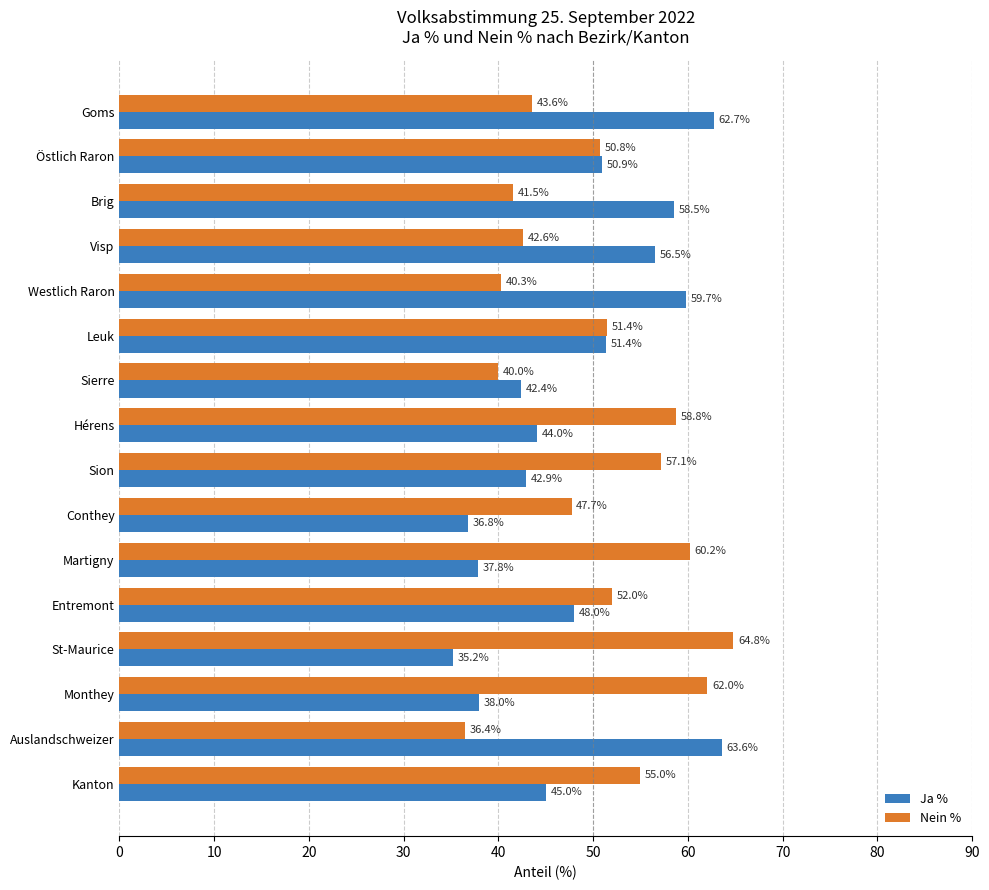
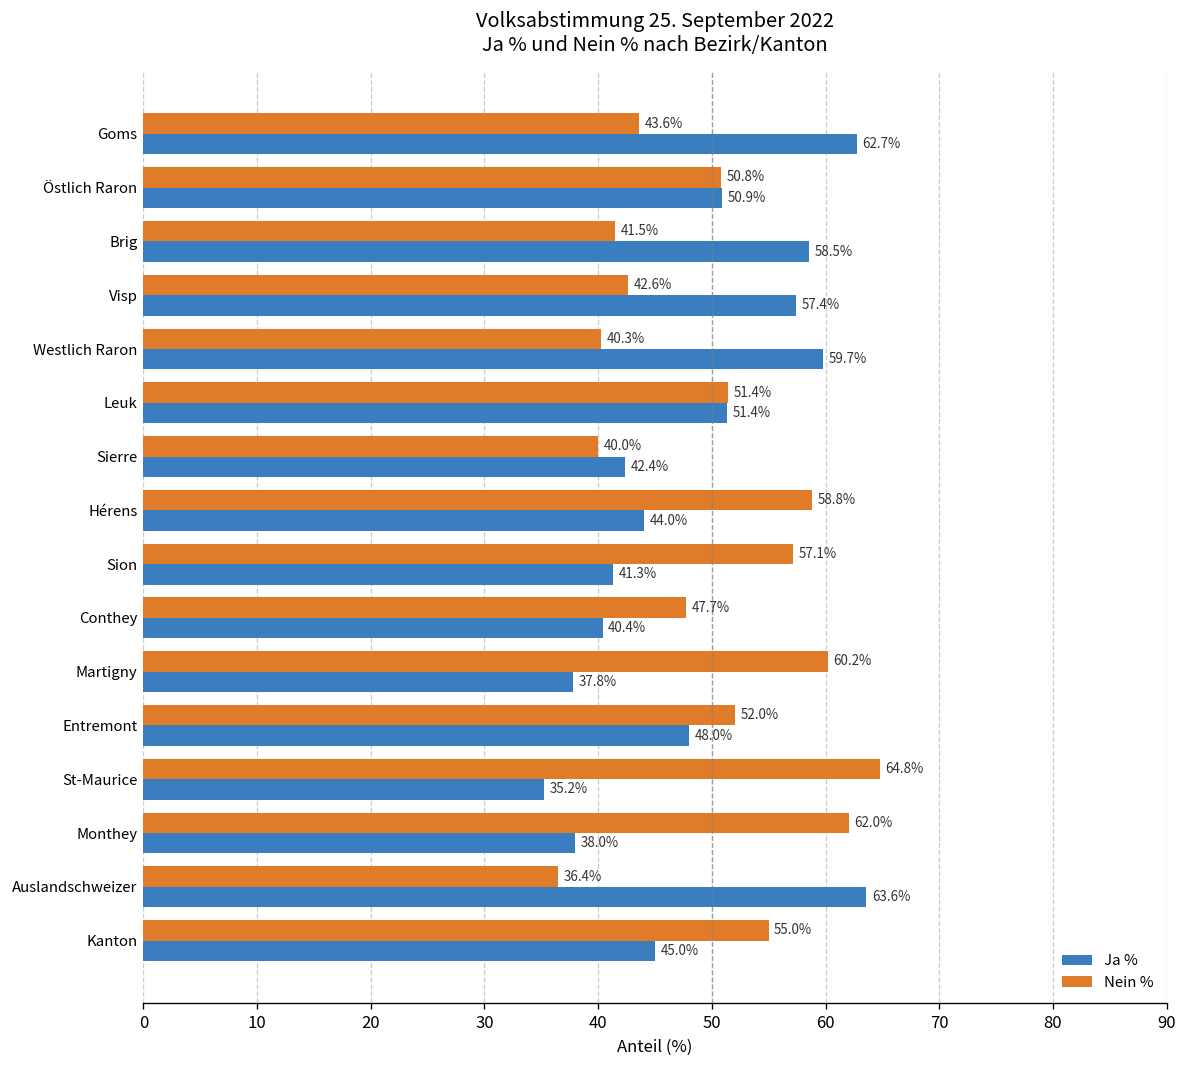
  {
    "Ja %": {
      "Goms": "62.7%",
      "Östlich Raron": "50.9%",
      "Brig": "58.5%",
-     "Visp": "56.5%",
+     "Visp": "57.4%",
      "Westlich Raron": "59.7%",
      "Leuk": "51.4%",
      "Sierre": "42.4%",
      "Hérens": "44.0%",
-     "Sion": "42.9%",
-     "Conthey": "36.8%",
+     "Sion": "41.3%",
+     "Conthey": "40.4%",
      "Martigny": "37.8%",
      "Entremont": "48.0%",
      "St-Maurice": "35.2%",
      "Monthey": "38.0%",
      "Auslandschweizer": "63.6%",
      "Kanton": "45.0%"
    },
    "Nein %": {
      "Goms": "43.6%",
      "Östlich Raron": "50.8%",
      "Brig": "41.5%",
      "Visp": "42.6%",
      "Westlich Raron": "40.3%",
      "Leuk": "51.4%",
      "Sierre": "40.0%",
      "Hérens": "58.8%",
      "Sion": "57.1%",
      "Conthey": "47.7%",
      "Martigny": "60.2%",
      "Entremont": "52.0%",
      "St-Maurice": "64.8%",
      "Monthey": "62.0%",
      "Auslandschweizer": "36.4%",
      "Kanton": "55.0%"
    }
  }
